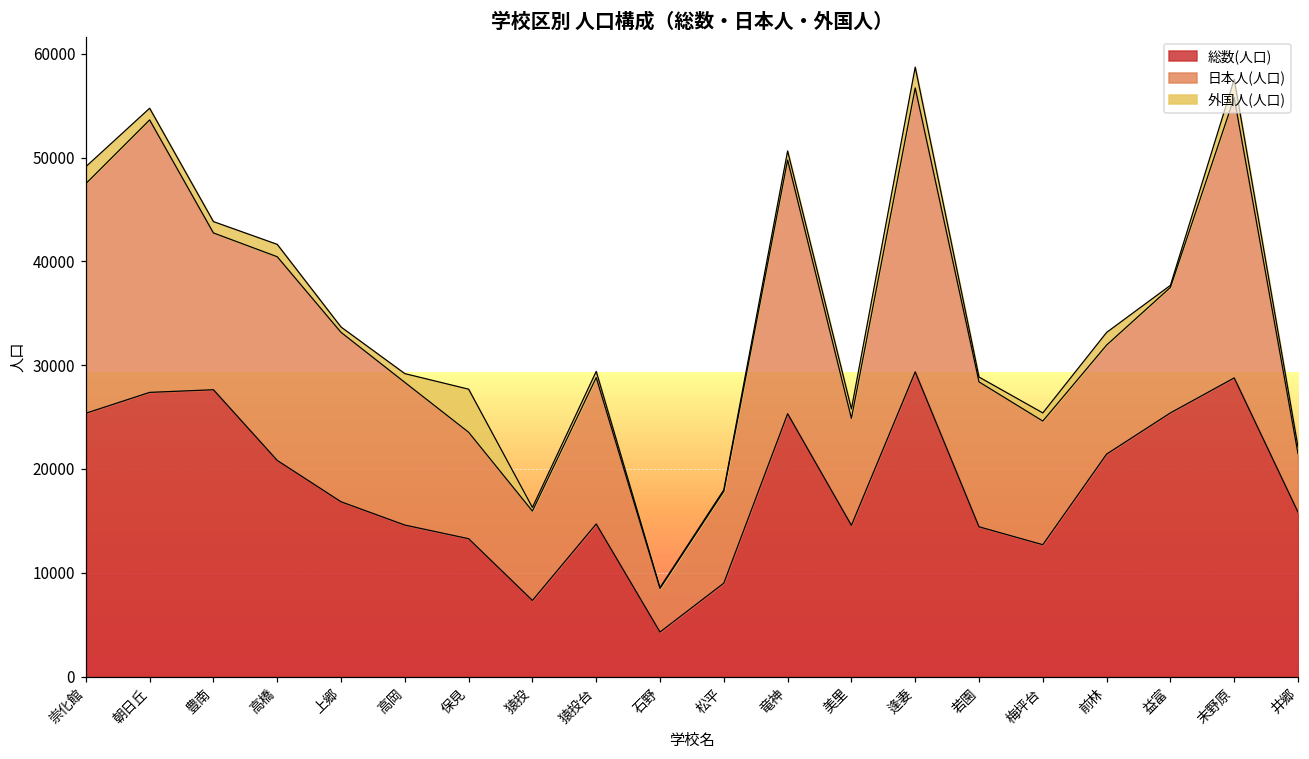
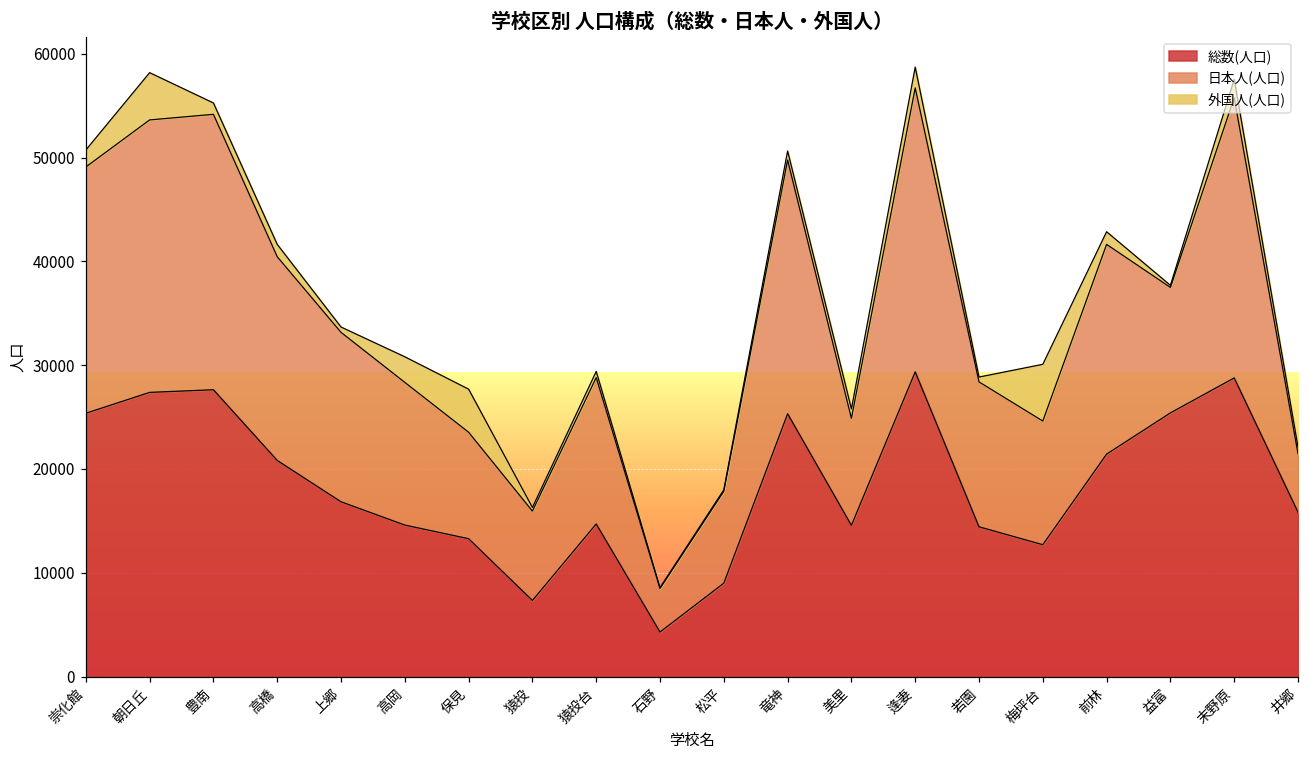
  {
    "総数(人口)": {
      "崇化館": 25000,
      "朝日丘": 27000,
      "豊南": 28000,
      "高橋": 21000,
      "上郷": 17000,
      "高岡": 15000,
      "保見": 13000,
      "猿投": 7000,
      "猿投台": 15000,
      "石野": 4000,
      "松平": 9000,
      "竜神": 25000,
      "美里": 15000,
      "逢妻": 29000,
      "若園": 14000,
      "梅坪台": 13000,
      "前林": 21000,
      "益富": 25000,
      "末野原": 29000,
      "井郷": 16000
    },
    "日本人(人口)": {
-     "崇化館": 22000,
+     "崇化館": 24000,
      "朝日丘": 26000,
-     "豊南": 15000,
+     "豊南": 27000,
      "高橋": 20000,
      "上郷": 16000,
      "高岡": 14000,
      "保見": 10000,
      "猿投": 9000,
      "猿投台": 14000,
      "竜神": 24000,
      "美里": 10000,
      "逢妻": 27000,
      "若園": 14000,
      "梅坪台": 12000,
-     "前林": 11000,
+     "前林": 20000,
      "井郷": 6000
    },
    "外国人(人口)": {
      "崇化館": 2000,
-     "朝日丘": 1000,
+     "朝日丘": 5000,
      "豊南": 1000,
      "高橋": 1000,
      "上郷": 1000,
-     "高岡": 1000,
+     "高岡": 2000,
      "保見": 4000,
      "猿投": 0,
      "猿投台": 1000,
      "竜神": 1000,
      "美里": 1000,
      "逢妻": 2000,
      "若園": 0,
-     "梅坪台": 1000,
+     "梅坪台": 5000,
      "前林": 1000,
      "井郷": 1000
    }
  }
